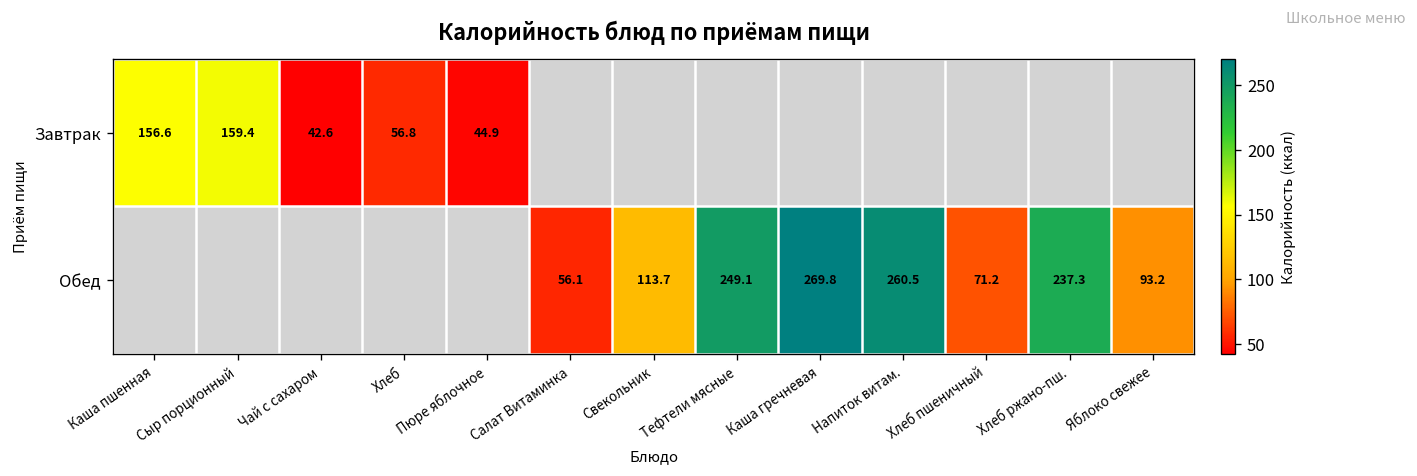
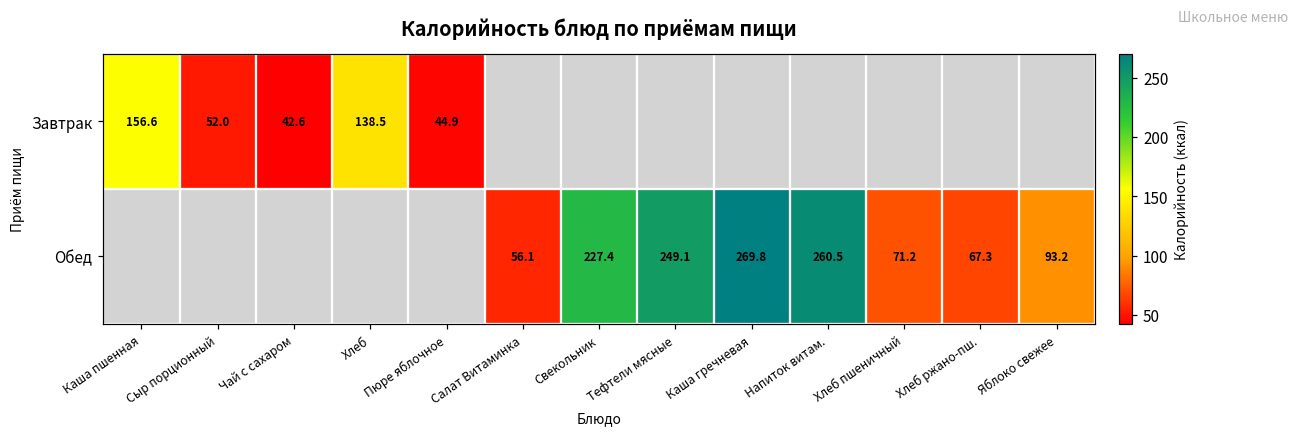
  {
    "Завтрак": {
      "Каша пшенная": 156.6,
-     "Сыр порционный": 159.4,
+     "Сыр порционный": 52.0,
      "Чай с сахаром": 42.6,
-     "Хлеб": 56.8,
+     "Хлеб": 138.5,
      "Пюре яблочное": 44.9
    },
    "Обед": {
      "Салат Витаминка": 56.1,
-     "Свекольник": 113.7,
+     "Свекольник": 227.4,
      "Тефтели мясные": 249.1,
      "Каша гречневая": 269.8,
      "Напиток витам.": 260.5,
      "Хлеб пшеничный": 71.2,
-     "Хлеб ржано-пш.": 237.3,
+     "Хлеб ржано-пш.": 67.3,
      "Яблоко свежее": 93.2
    }
  }
